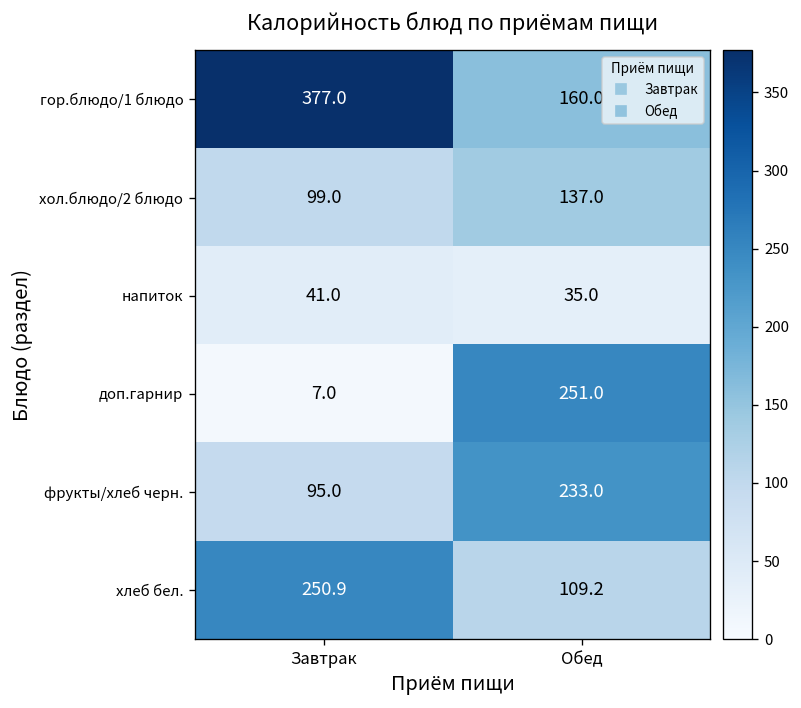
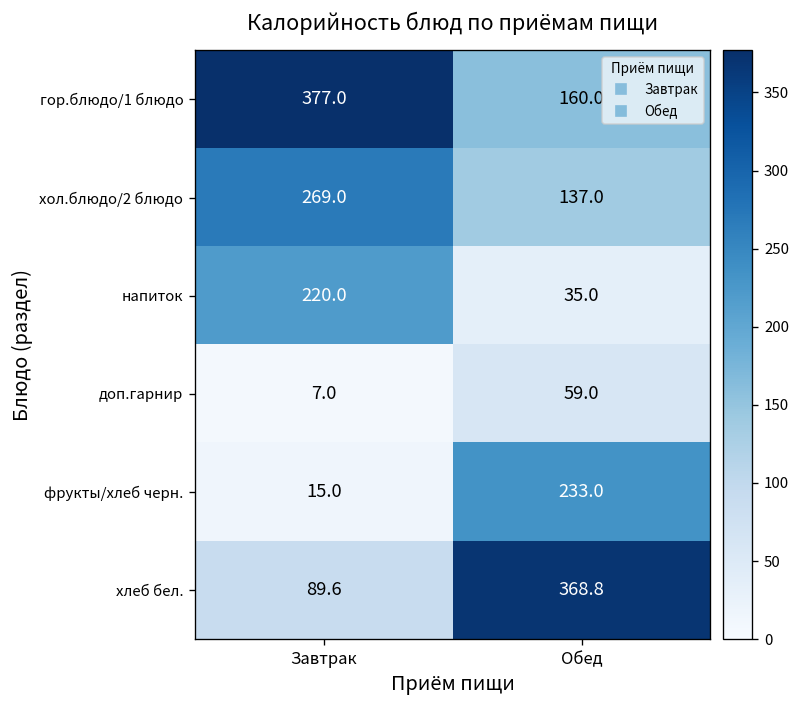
  {
    "гор.блюдо/1 блюдо": {
      "Завтрак": 377.0
    },
    "хол.блюдо/2 блюдо": {
-     "Завтрак": 99.0,
+     "Завтрак": 269.0,
      "Обед": 137.0
    },
    "напиток": {
-     "Завтрак": 41.0,
+     "Завтрак": 220.0,
      "Обед": 35.0
    },
    "доп.гарнир": {
      "Завтрак": 7.0,
-     "Обед": 251.0
+     "Обед": 59.0
    },
    "фрукты/хлеб черн.": {
-     "Завтрак": 95.0,
+     "Завтрак": 15.0,
      "Обед": 233.0
    },
    "хлеб бел.": {
-     "Завтрак": 250.9,
-     "Обед": 109.2
+     "Завтрак": 89.6,
+     "Обед": 368.8
    }
  }
